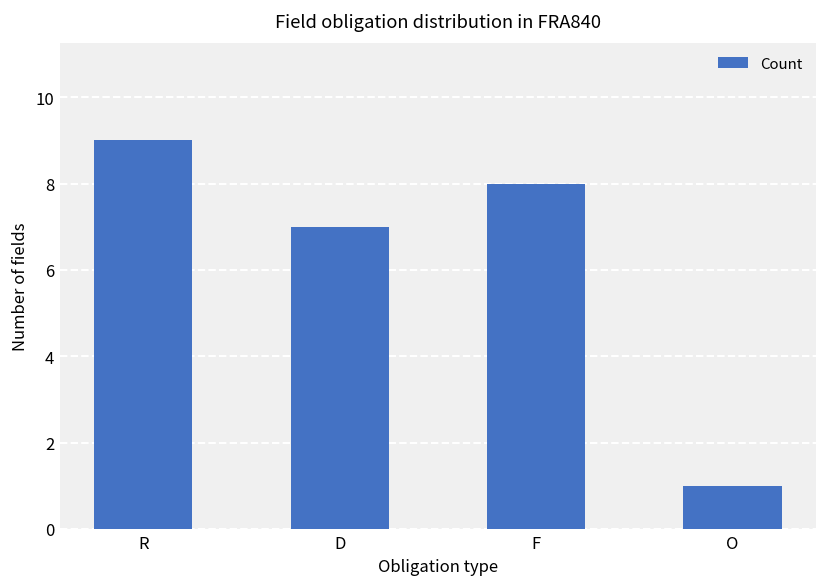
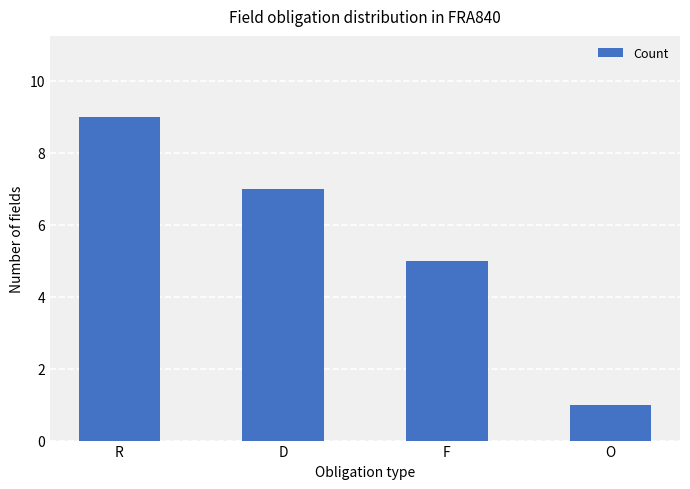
  {
    "R": 9,
    "D": 7,
-   "F": 8,
+   "F": 5,
    "O": 1
  }
